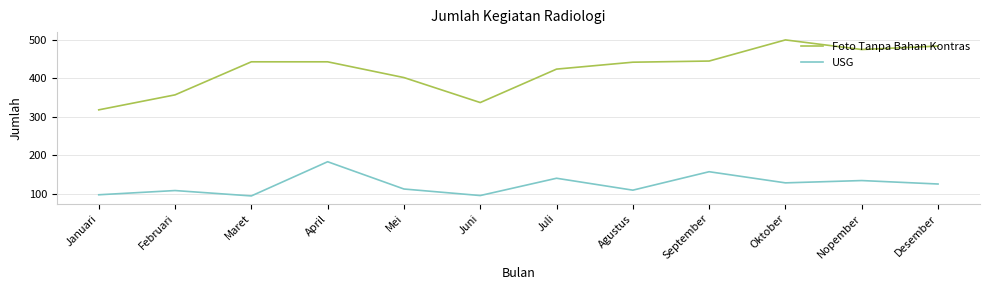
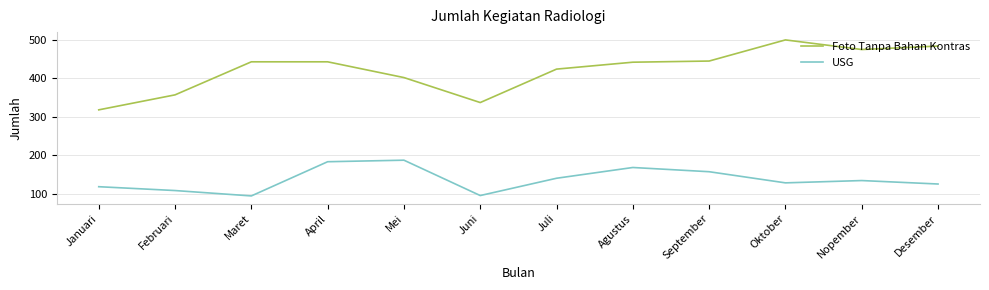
  {
    "Foto Tanpa Bahan Kontras": {
      "Januari": 320,
      "Februari": 360,
      "Maret": 440,
      "April": 440,
      "Mei": 400,
      "Juni": 340,
      "Juli": 420,
      "Agustus": 440,
      "September": 450,
      "Oktober": 500,
      "Nopember": 480,
      "Desember": 480
    },
    "USG": {
-     "Januari": 100,
+     "Januari": 120,
      "Februari": 110,
      "Maret": 90,
      "April": 180,
-     "Mei": 110,
+     "Mei": 190,
      "Juni": 100,
      "Juli": 140,
-     "Agustus": 110,
+     "Agustus": 170,
      "September": 160,
      "Oktober": 130,
      "Nopember": 130,
      "Desember": 130
    }
  }
